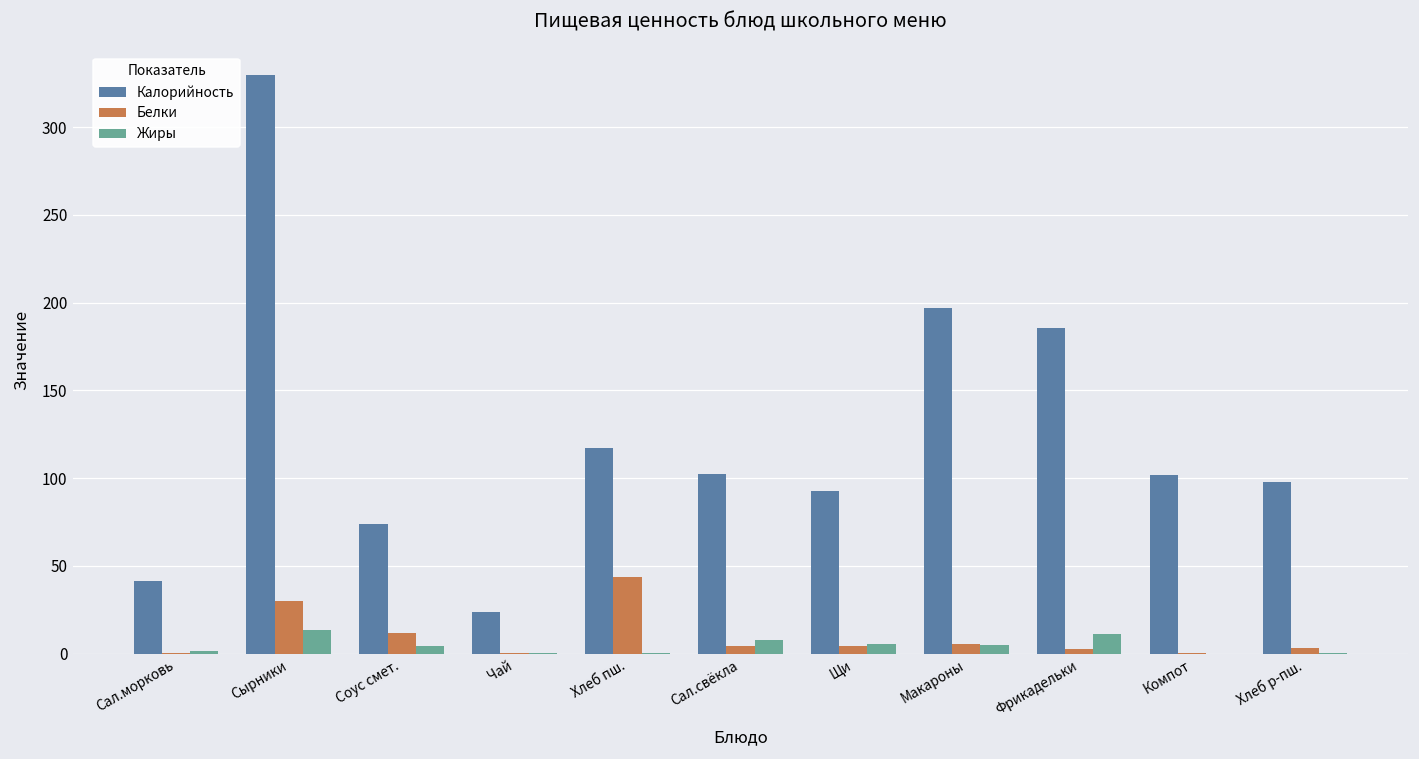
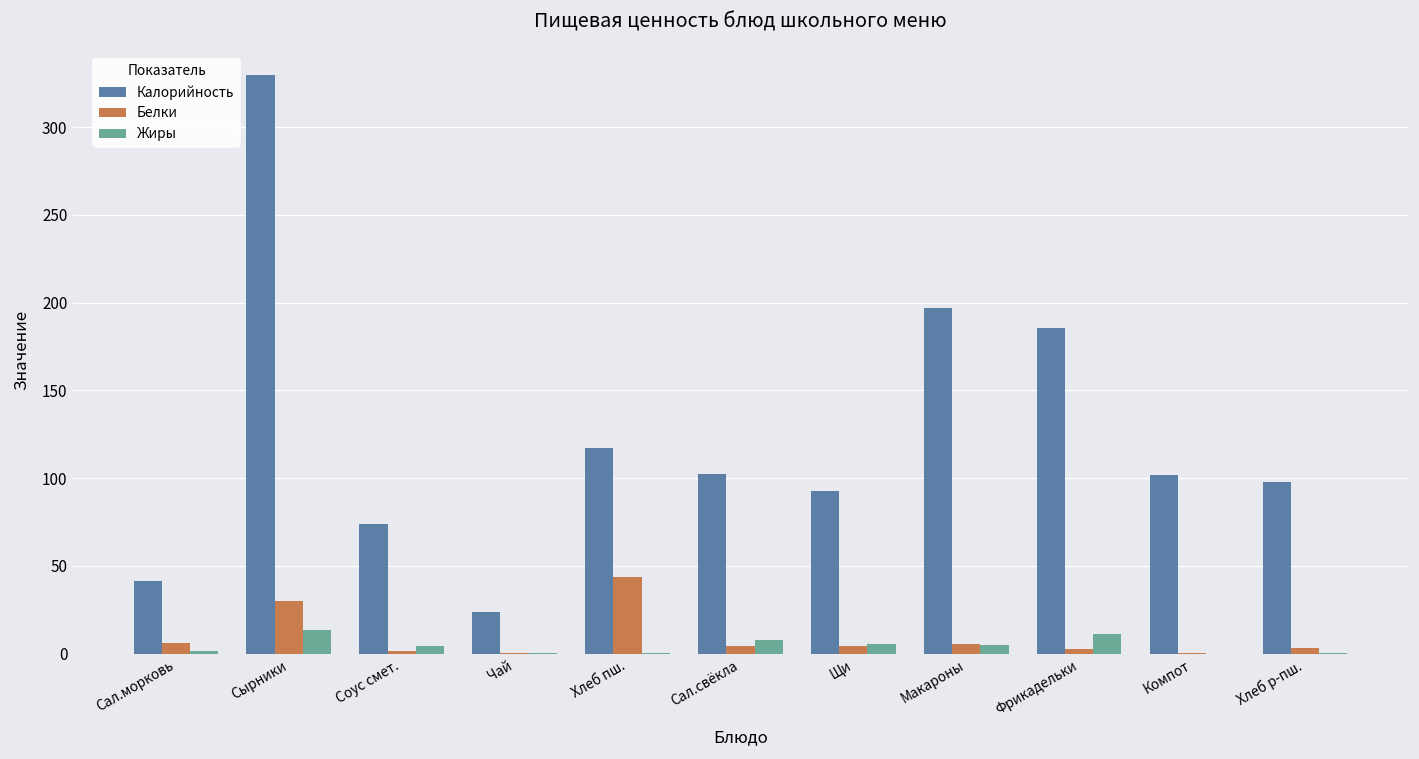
  {
    "Белки": {
-     "Сал.морковь": 1,
+     "Сал.морковь": 6,
      "Сырники": 30,
-     "Соус смет.": 12,
+     "Соус смет.": 2,
      "Хлеб пш.": 43,
      "Сал.свёкла": 4,
      "Щи": 4,
      "Макароны": 5,
      "Фрикадельки": 3,
      "Хлеб р-пш.": 3
    }
  }
